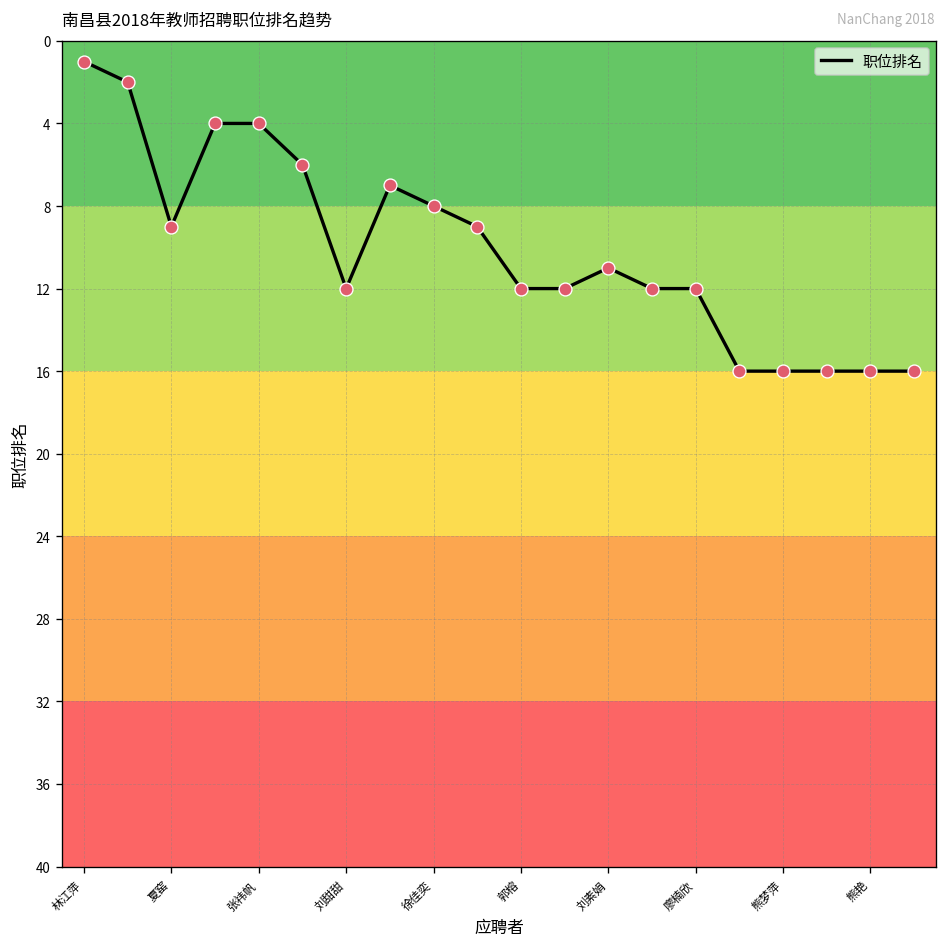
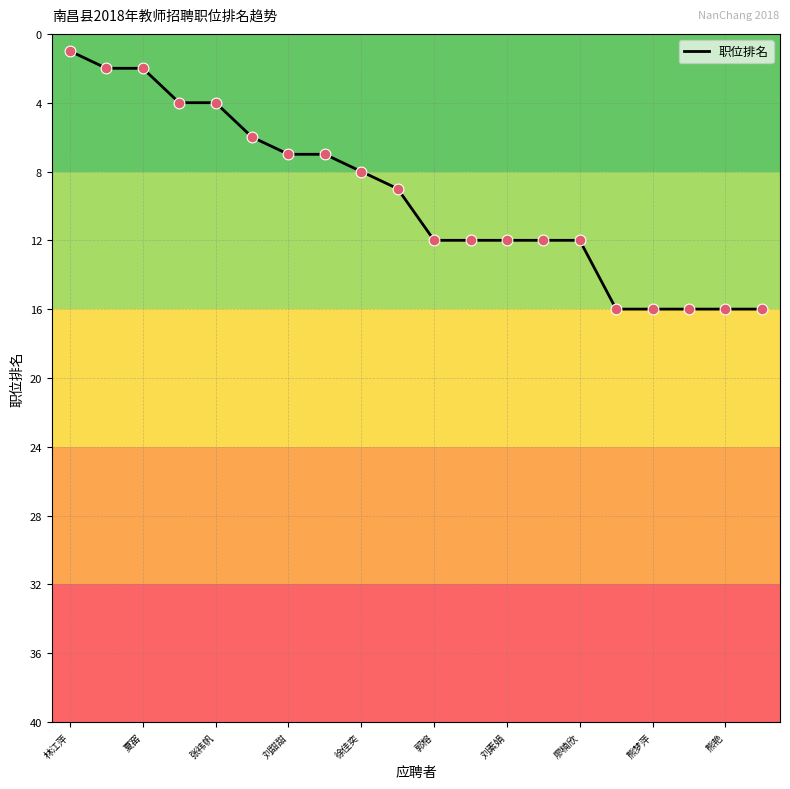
  {
    "林江萍": 1,
-   "夏窑": 9,
+   "夏窑": 2,
    "张祎帆": 4,
-   "刘甜甜": 12,
+   "刘甜甜": 7,
    "徐佳奕": 8,
    "郭榕": 12,
-   "刘素娟": 11,
+   "刘素娟": 12,
    "廖楠欣": 12,
    "熊梦萍": 16,
    "熊艳": 16
  }
